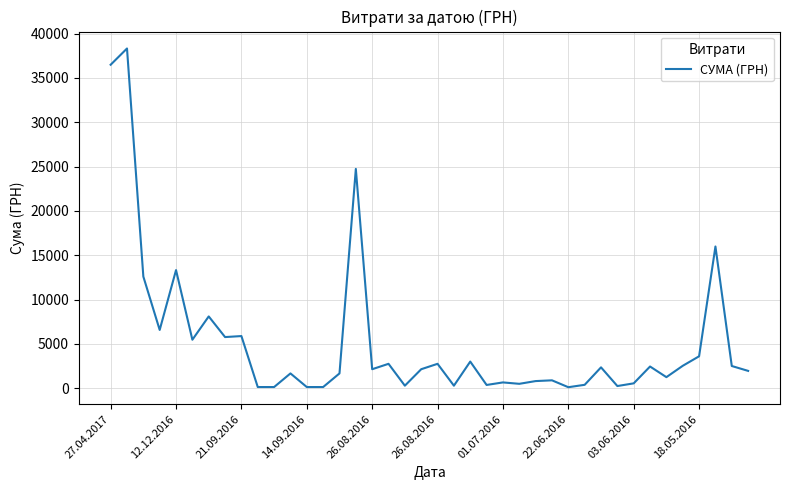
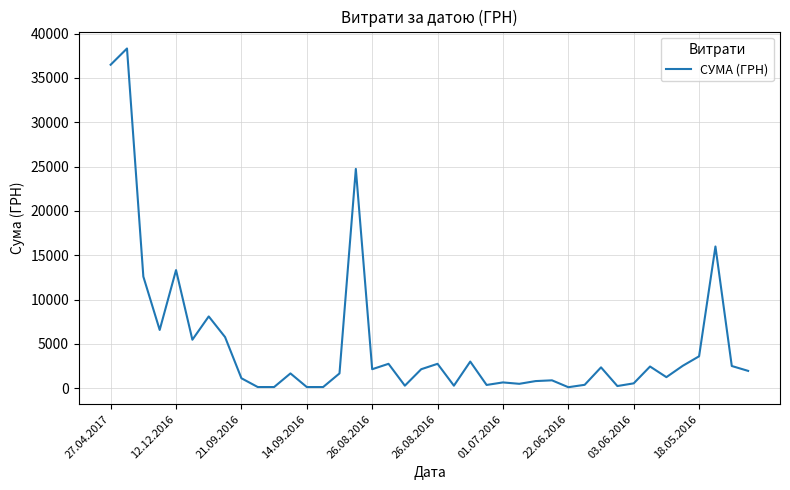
  {
    "27.04.2017": 36000,
-   "21.09.2016": 6000,
+   "21.09.2016": 1000,
    "03.06.2016": 1000,
    "18.05.2016": 4000
  }
